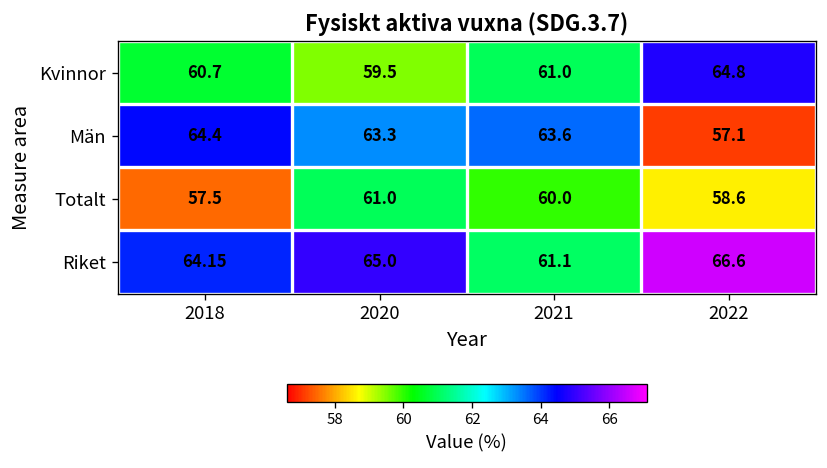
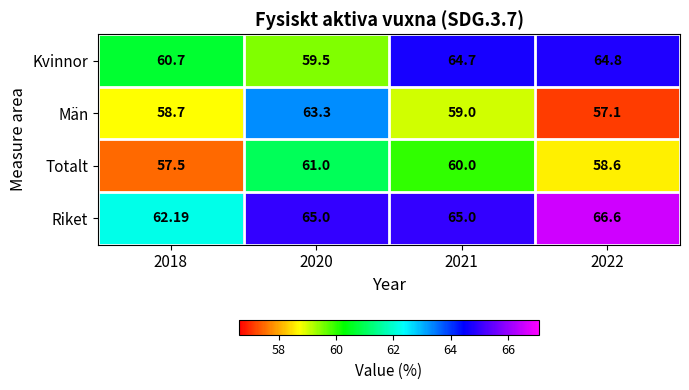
  {
    "Kvinnor": {
      "2018": 60.7,
      "2020": 59.5,
-     "2021": 61.0,
+     "2021": 64.7,
      "2022": 64.8
    },
    "Män": {
-     "2018": 64.4,
+     "2018": 58.7,
      "2020": 63.3,
-     "2021": 63.6,
+     "2021": 59.0,
      "2022": 57.1
    },
    "Totalt": {
      "2018": 57.5,
      "2020": 61.0,
      "2021": 60.0,
      "2022": 58.6
    },
    "Riket": {
-     "2018": 64.15,
+     "2018": 62.19,
      "2020": 65.0,
-     "2021": 61.1,
+     "2021": 65.0,
      "2022": 66.6
    }
  }
